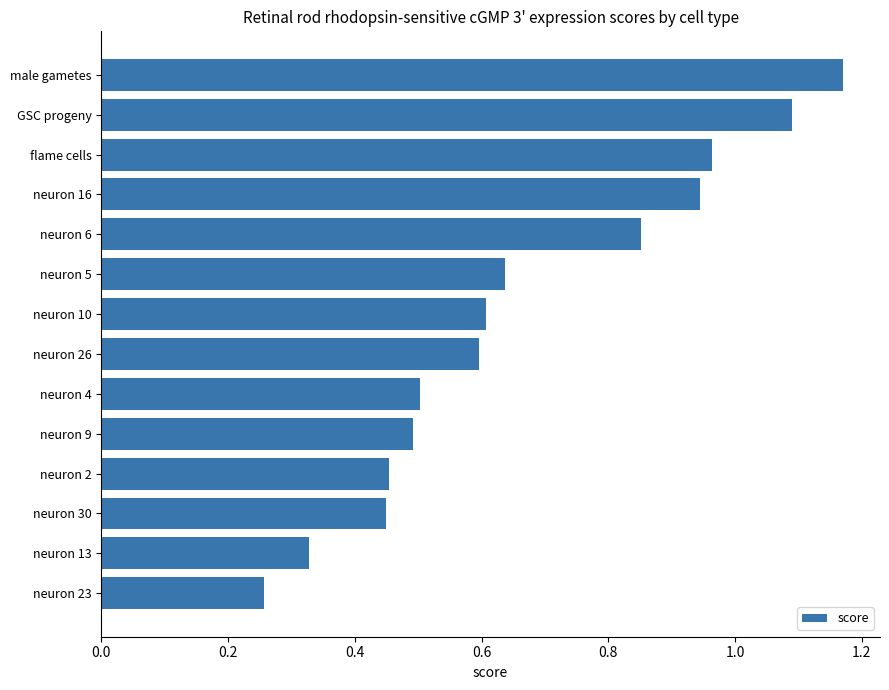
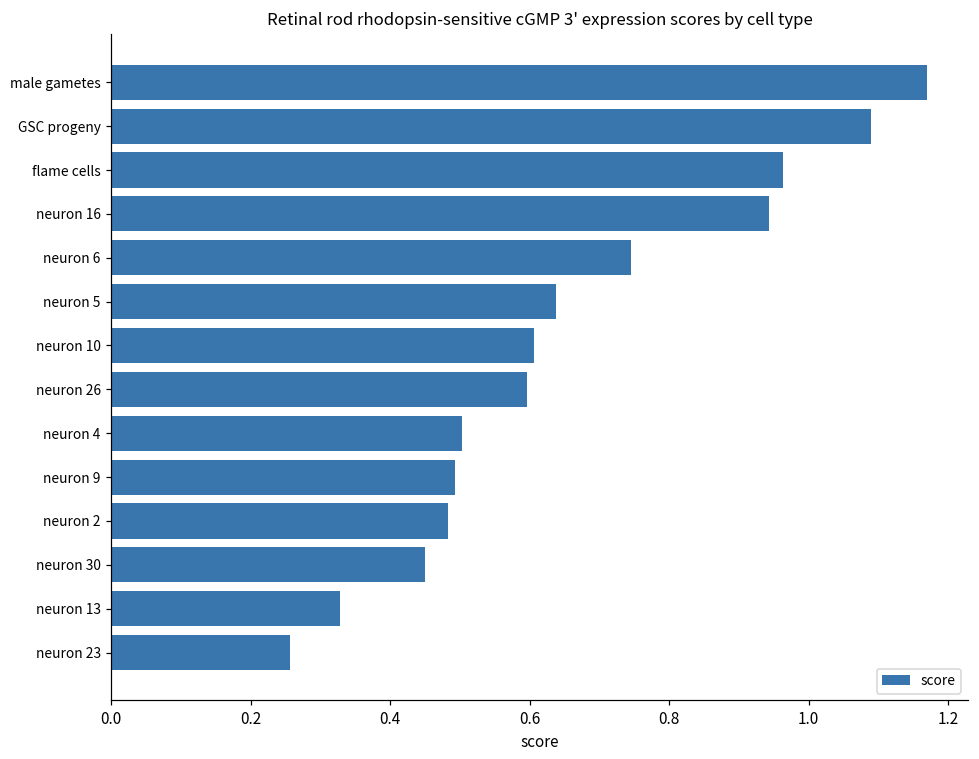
  {
    "male gametes": 1.17,
    "GSC progeny": 1.09,
    "flame cells": 0.96,
    "neuron 16": 0.94,
-   "neuron 6": 0.85,
+   "neuron 6": 0.75,
    "neuron 5": 0.64,
    "neuron 10": 0.61,
    "neuron 26": 0.60,
    "neuron 4": 0.50,
    "neuron 9": 0.49,
-   "neuron 2": 0.45,
+   "neuron 2": 0.48,
    "neuron 30": 0.45,
    "neuron 13": 0.33,
    "neuron 23": 0.26
  }
